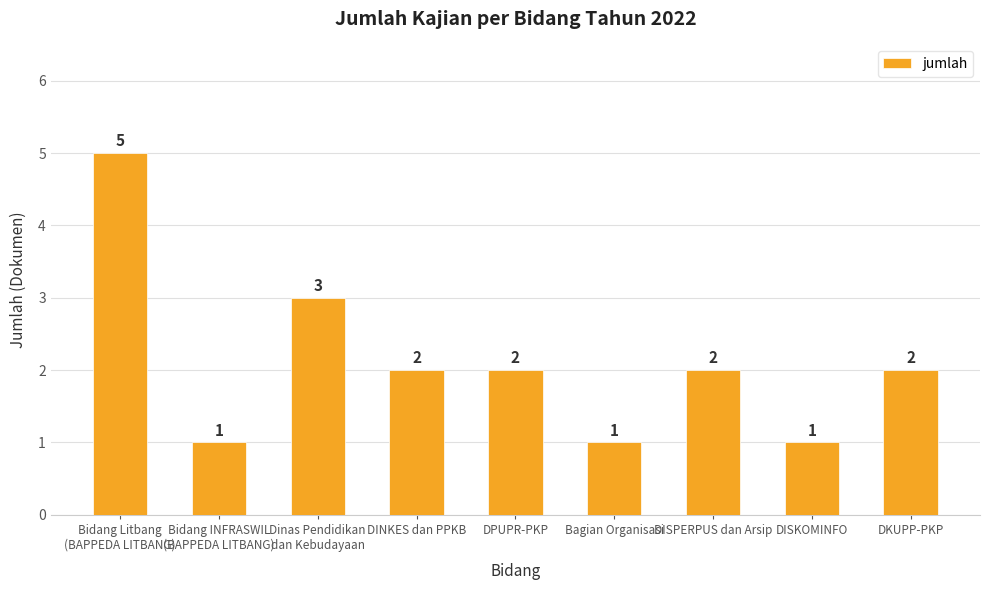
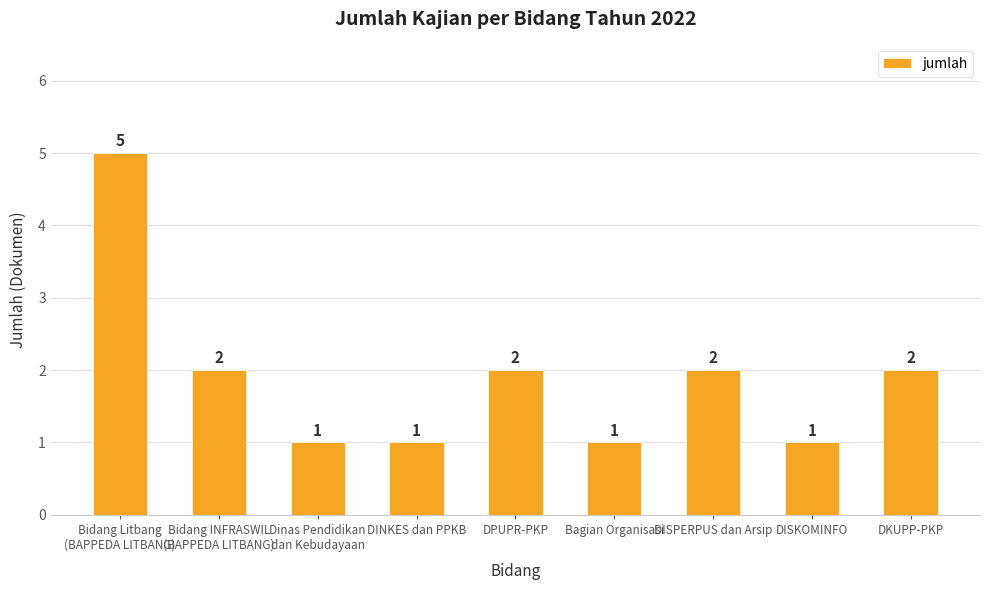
  {
    "Bidang Litbang (BAPPEDA LITBANG)": 5,
-   "Bidang INFRASWIL (BAPPEDA LITBANG)": 1,
-   "Dinas Pendidikan dan Kebudayaan": 3,
-   "DINKES dan PPKB": 2,
+   "Bidang INFRASWIL (BAPPEDA LITBANG)": 2,
+   "Dinas Pendidikan dan Kebudayaan": 1,
+   "DINKES dan PPKB": 1,
    "DPUPR-PKP": 2,
    "Bagian Organisasi": 1,
    "DISPERPUS dan Arsip": 2,
    "DISKOMINFO": 1,
    "DKUPP-PKP": 2
  }
